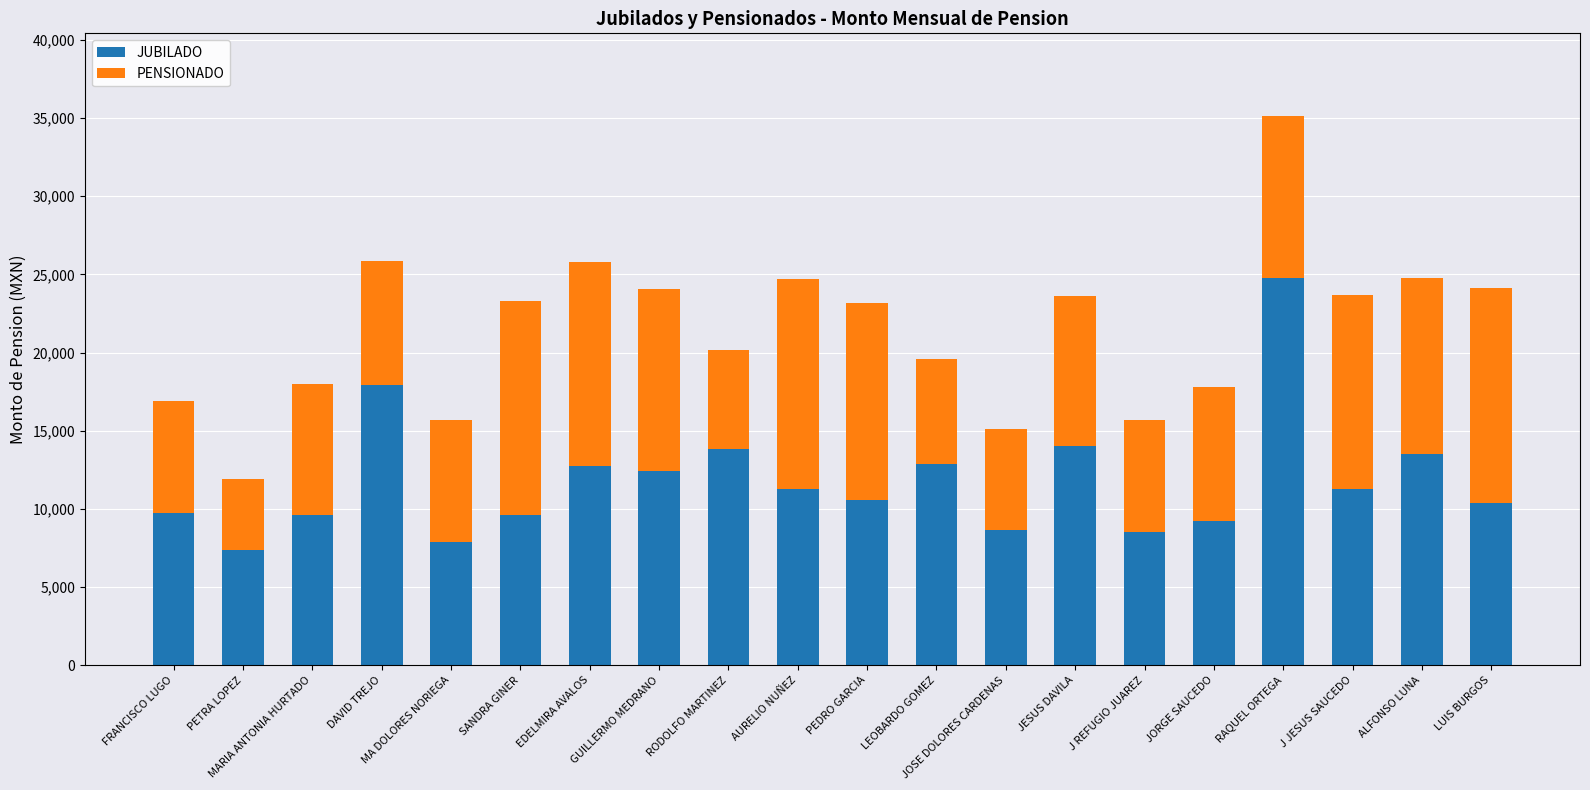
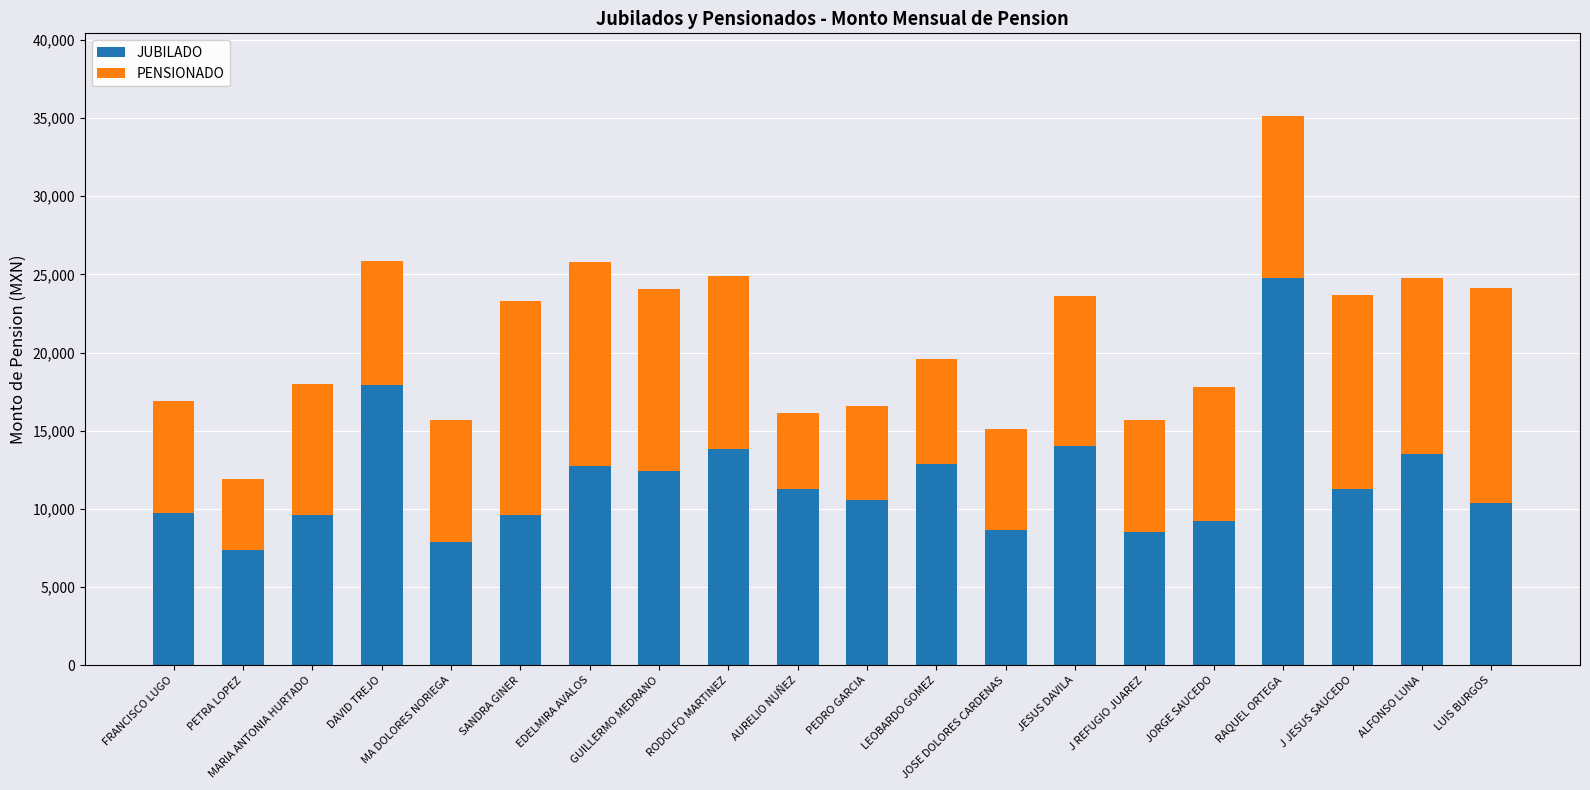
  {
    "JUBILADO": {
      "FRANCISCO LUGO": "9,700",
      "PETRA LOPEZ": "7,400",
      "MARIA ANTONIA HURTADO": "9,600",
      "DAVID TREJO": "17,900",
      "MA DOLORES NORIEGA": "7,800",
      "SANDRA GINER": "9,600",
      "EDELMIRA AVALOS": "12,700",
      "GUILLERMO MEDRANO": "12,400",
      "RODOLFO MARTINEZ": "13,800",
      "AURELIO NUÑEZ": "11,300",
      "PEDRO GARCIA": "10,500",
      "LEOBARDO GOMEZ": "12,900",
      "JOSE DOLORES CARDENAS": "8,700",
      "JESUS DAVILA": "14,000",
      "J REFUGIO JUAREZ": "8,500",
      "JORGE SAUCEDO": "9,200",
      "RAQUEL ORTEGA": "24,800",
      "J JESUS SAUCEDO": "11,300",
      "ALFONSO LUNA": "13,500",
      "LUIS BURGOS": "10,400"
    },
    "PENSIONADO": {
      "FRANCISCO LUGO": "7,200",
      "PETRA LOPEZ": "4,500",
      "MARIA ANTONIA HURTADO": "8,400",
      "DAVID TREJO": "8,000",
      "MA DOLORES NORIEGA": "7,800",
      "SANDRA GINER": "13,700",
      "EDELMIRA AVALOS": "13,100",
      "GUILLERMO MEDRANO": "11,600",
-     "RODOLFO MARTINEZ": "6,400",
-     "AURELIO NUÑEZ": "13,400",
-     "PEDRO GARCIA": "12,600",
+     "RODOLFO MARTINEZ": "11,100",
+     "AURELIO NUÑEZ": "4,900",
+     "PEDRO GARCIA": "6,000",
      "LEOBARDO GOMEZ": "6,700",
      "JOSE DOLORES CARDENAS": "6,500",
      "JESUS DAVILA": "9,600",
      "J REFUGIO JUAREZ": "7,200",
      "JORGE SAUCEDO": "8,500",
      "RAQUEL ORTEGA": "10,400",
      "J JESUS SAUCEDO": "12,400",
      "ALFONSO LUNA": "11,300",
      "LUIS BURGOS": "13,800"
    }
  }
